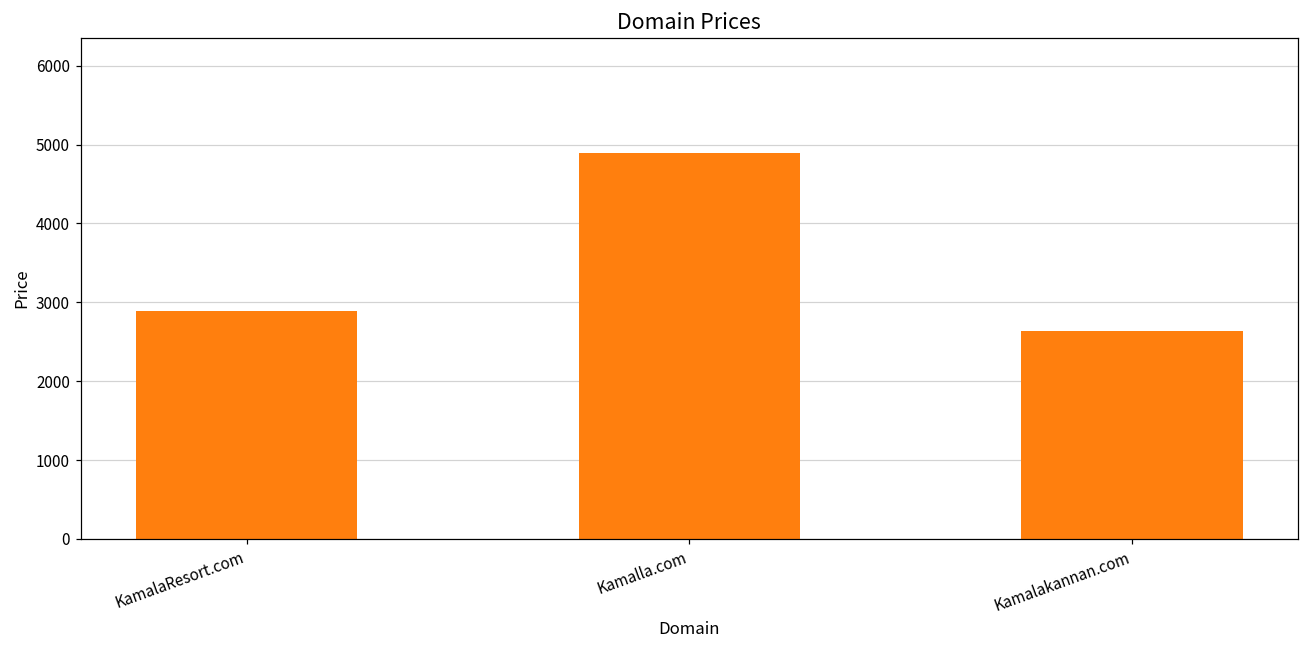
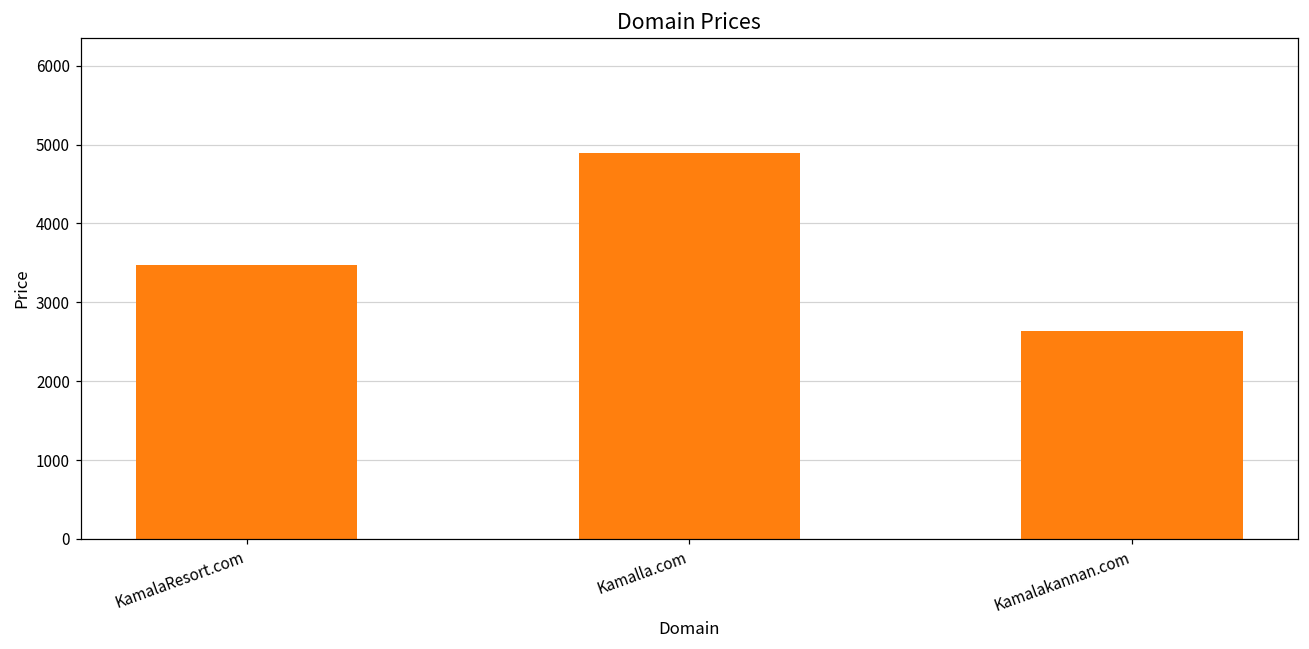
  {
-   "KamalaResort.com": 2900,
+   "KamalaResort.com": 3500,
    "Kamalla.com": 4900,
    "Kamalakannan.com": 2600
  }
